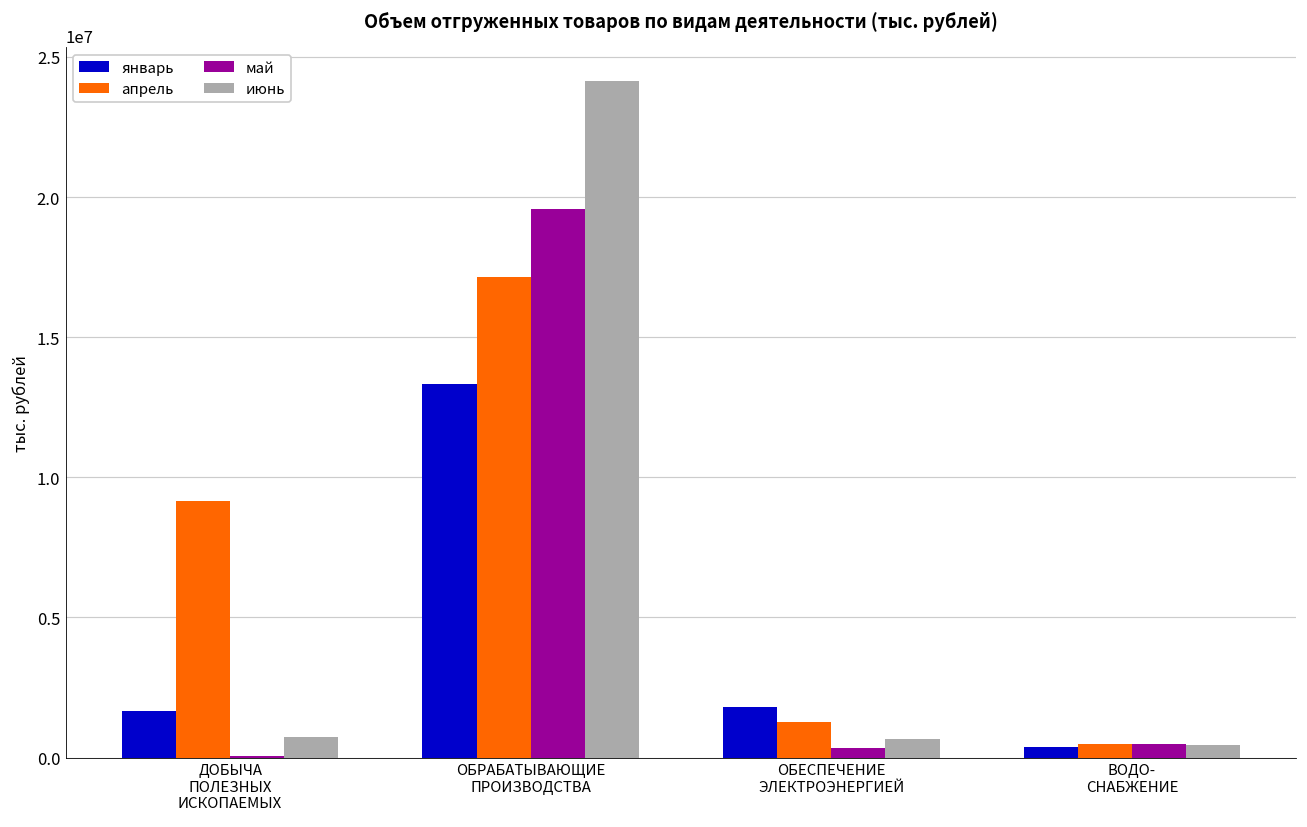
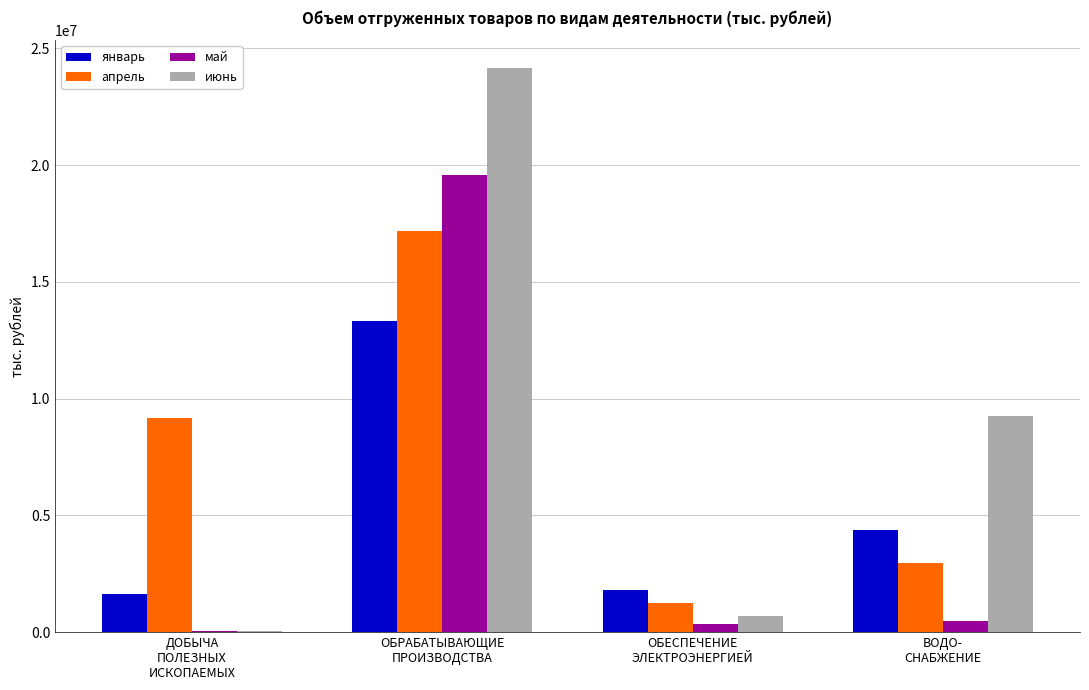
  {
    "январь": {
      "ДОБЫЧА ПОЛЕЗНЫХ ИСКОПАЕМЫХ": 1700000,
      "ОБРАБАТЫВАЮЩИЕ ПРОИЗВОДСТВА": 13300000,
      "ОБЕСПЕЧЕНИЕ ЭЛЕКТРОЭНЕРГИЕЙ": 1800000,
-     "ВОДО- СНАБЖЕНИЕ": 400000
+     "ВОДО- СНАБЖЕНИЕ": 4400000
    },
    "апрель": {
      "ДОБЫЧА ПОЛЕЗНЫХ ИСКОПАЕМЫХ": 9200000,
      "ОБРАБАТЫВАЮЩИЕ ПРОИЗВОДСТВА": 17200000,
      "ОБЕСПЕЧЕНИЕ ЭЛЕКТРОЭНЕРГИЕЙ": 1300000,
-     "ВОДО- СНАБЖЕНИЕ": 500000
+     "ВОДО- СНАБЖЕНИЕ": 2900000
    },
    "май": {
      "ОБРАБАТЫВАЮЩИЕ ПРОИЗВОДСТВА": 19600000,
      "ОБЕСПЕЧЕНИЕ ЭЛЕКТРОЭНЕРГИЕЙ": 300000,
      "ВОДО- СНАБЖЕНИЕ": 500000
    },
    "июнь": {
-     "ДОБЫЧА ПОЛЕЗНЫХ ИСКОПАЕМЫХ": 700000,
+     "ДОБЫЧА ПОЛЕЗНЫХ ИСКОПАЕМЫХ": 100000,
      "ОБРАБАТЫВАЮЩИЕ ПРОИЗВОДСТВА": 24100000,
      "ОБЕСПЕЧЕНИЕ ЭЛЕКТРОЭНЕРГИЕЙ": 700000,
-     "ВОДО- СНАБЖЕНИЕ": 400000
+     "ВОДО- СНАБЖЕНИЕ": 9200000
    }
  }
